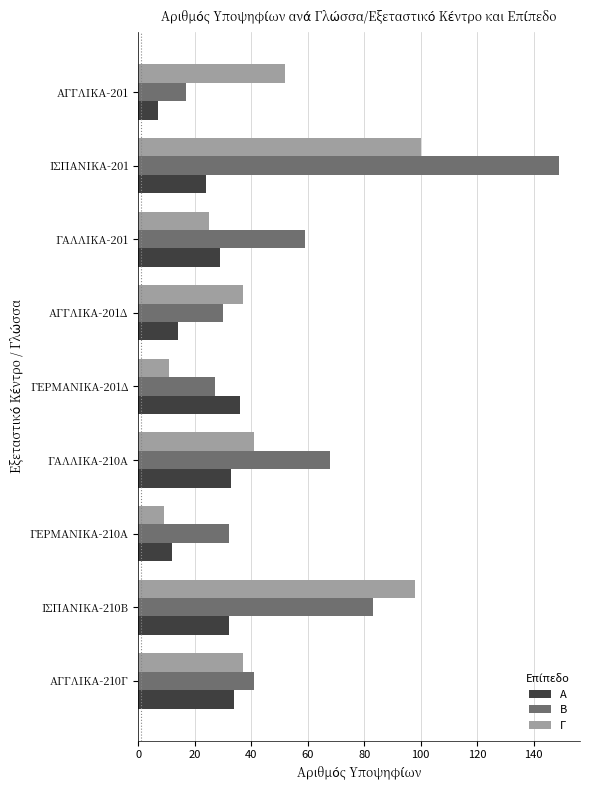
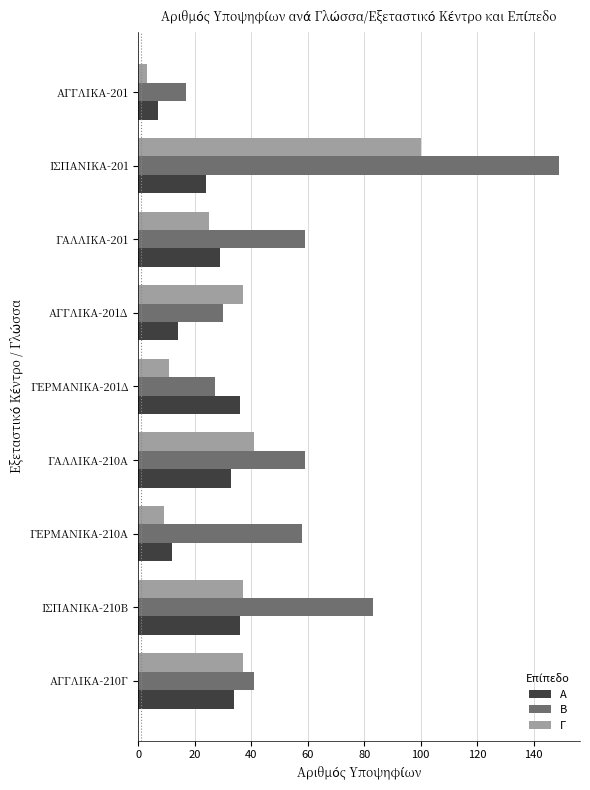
  {
    "Α": {
      "ΑΓΓΛΙΚΑ-201": 7,
      "ΙΣΠΑΝΙΚΑ-201": 24,
      "ΓΑΛΛΙΚΑ-201": 29,
      "ΑΓΓΛΙΚΑ-201Δ": 14,
      "ΓΕΡΜΑΝΙΚΑ-201Δ": 36,
      "ΓΑΛΛΙΚΑ-210Α": 33,
      "ΓΕΡΜΑΝΙΚΑ-210Α": 12,
-     "ΙΣΠΑΝΙΚΑ-210Β": 32,
+     "ΙΣΠΑΝΙΚΑ-210Β": 36,
      "ΑΓΓΛΙΚΑ-210Γ": 34
    },
    "Β": {
      "ΑΓΓΛΙΚΑ-201": 17,
      "ΙΣΠΑΝΙΚΑ-201": 149,
      "ΓΑΛΛΙΚΑ-201": 59,
      "ΑΓΓΛΙΚΑ-201Δ": 30,
      "ΓΕΡΜΑΝΙΚΑ-201Δ": 27,
-     "ΓΑΛΛΙΚΑ-210Α": 68,
-     "ΓΕΡΜΑΝΙΚΑ-210Α": 32,
+     "ΓΑΛΛΙΚΑ-210Α": 59,
+     "ΓΕΡΜΑΝΙΚΑ-210Α": 58,
      "ΙΣΠΑΝΙΚΑ-210Β": 83,
      "ΑΓΓΛΙΚΑ-210Γ": 41
    },
    "Γ": {
-     "ΑΓΓΛΙΚΑ-201": 52,
+     "ΑΓΓΛΙΚΑ-201": 3,
      "ΙΣΠΑΝΙΚΑ-201": 100,
      "ΓΑΛΛΙΚΑ-201": 25,
      "ΑΓΓΛΙΚΑ-201Δ": 37,
      "ΓΕΡΜΑΝΙΚΑ-201Δ": 11,
      "ΓΑΛΛΙΚΑ-210Α": 41,
      "ΓΕΡΜΑΝΙΚΑ-210Α": 9,
-     "ΙΣΠΑΝΙΚΑ-210Β": 98,
+     "ΙΣΠΑΝΙΚΑ-210Β": 37,
      "ΑΓΓΛΙΚΑ-210Γ": 37
    }
  }
